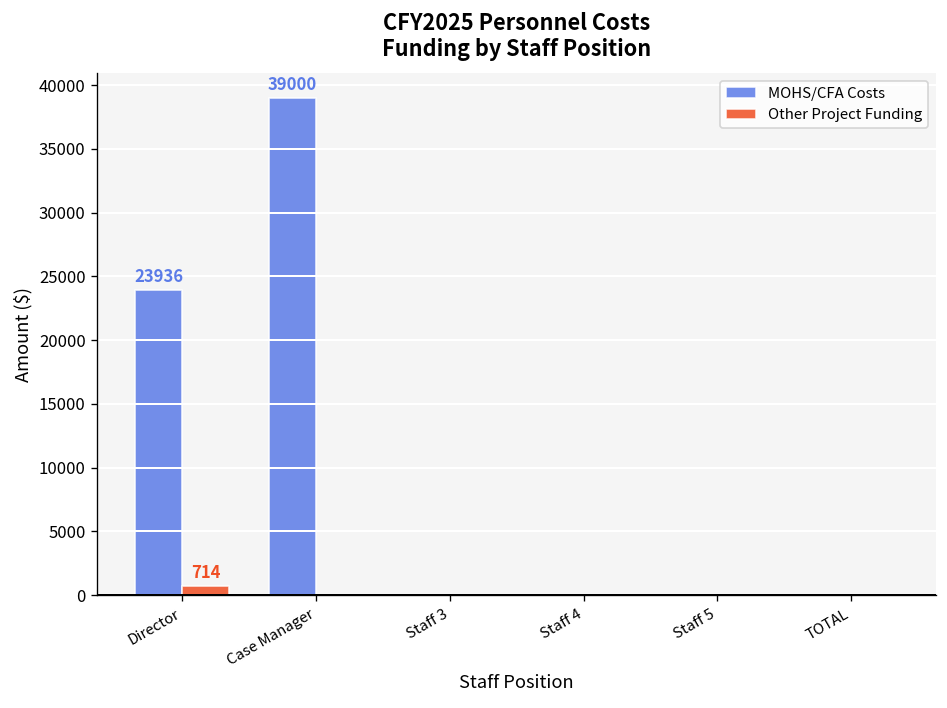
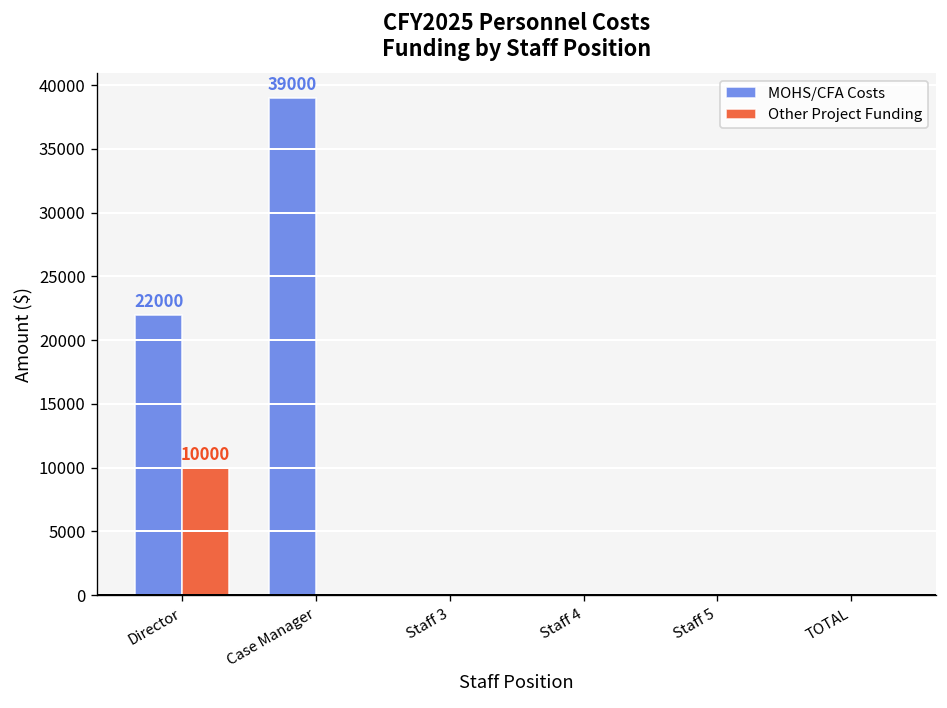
  {
    "MOHS/CFA Costs": {
-     "Director": 23936,
+     "Director": 22000,
      "Case Manager": 39000
    },
    "Other Project Funding": {
-     "Director": 714
+     "Director": 10000
    }
  }
